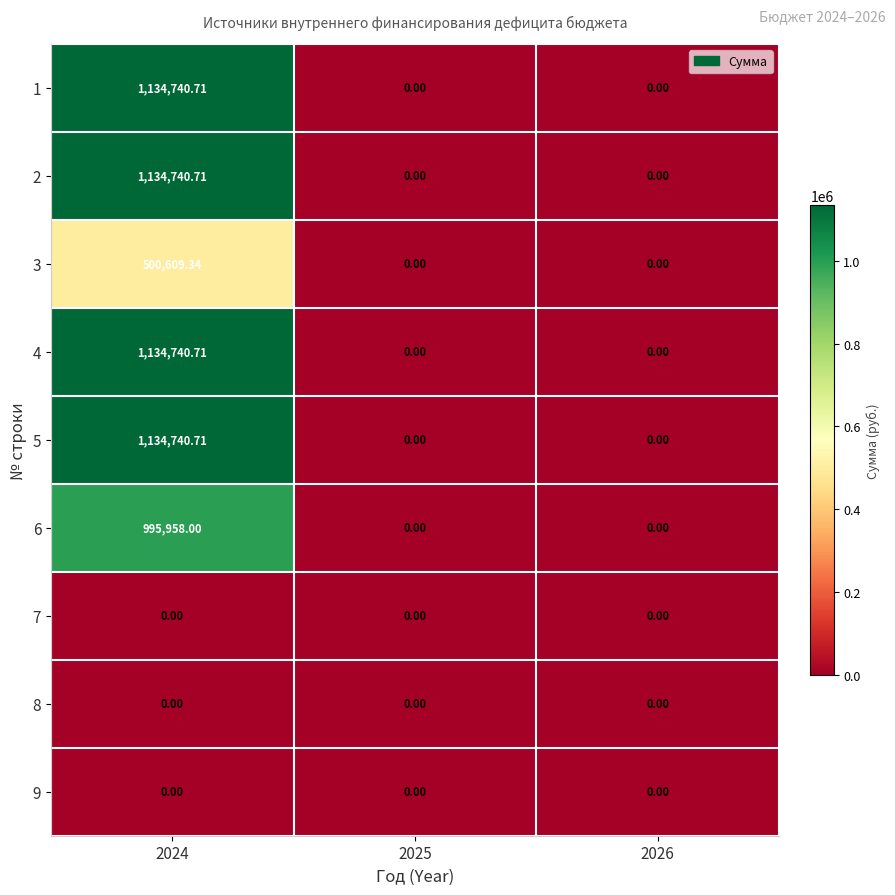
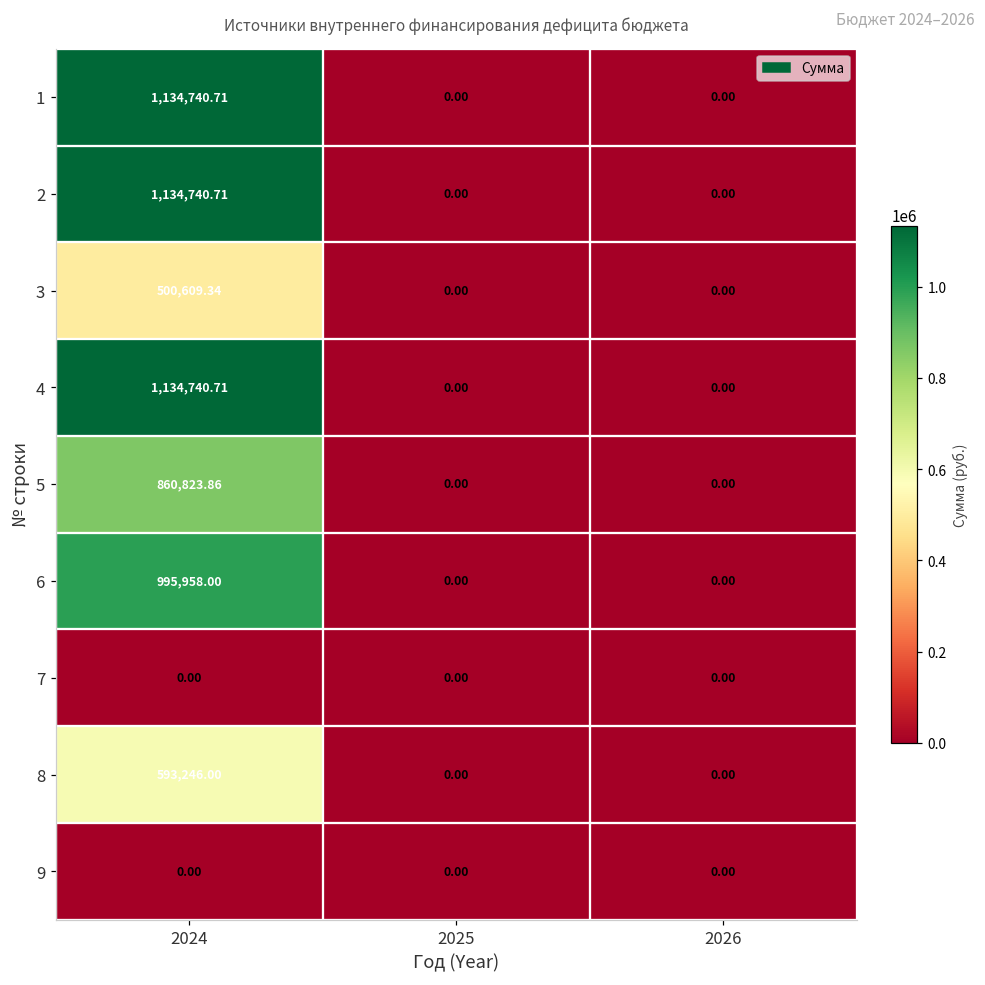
  {
    "1": {
      "2024": "1,134,740.71",
      "2025": "0.00",
      "2026": "0.00"
    },
    "2": {
      "2024": "1,134,740.71",
      "2025": "0.00",
      "2026": "0.00"
    },
    "3": {
      "2024": "500,609.34",
      "2025": "0.00",
      "2026": "0.00"
    },
    "4": {
      "2024": "1,134,740.71",
      "2025": "0.00",
      "2026": "0.00"
    },
    "5": {
-     "2024": "1,134,740.71",
+     "2024": "860,823.86",
      "2025": "0.00",
      "2026": "0.00"
    },
    "6": {
      "2024": "995,958.00",
      "2025": "0.00",
      "2026": "0.00"
    },
    "7": {
      "2024": "0.00",
      "2025": "0.00",
      "2026": "0.00"
    },
    "8": {
-     "2024": "0.00",
+     "2024": "593,246.00",
      "2025": "0.00",
      "2026": "0.00"
    },
    "9": {
      "2024": "0.00",
      "2025": "0.00",
      "2026": "0.00"
    }
  }
